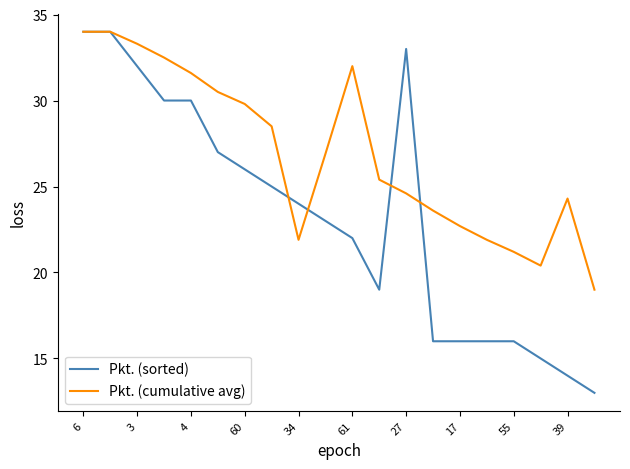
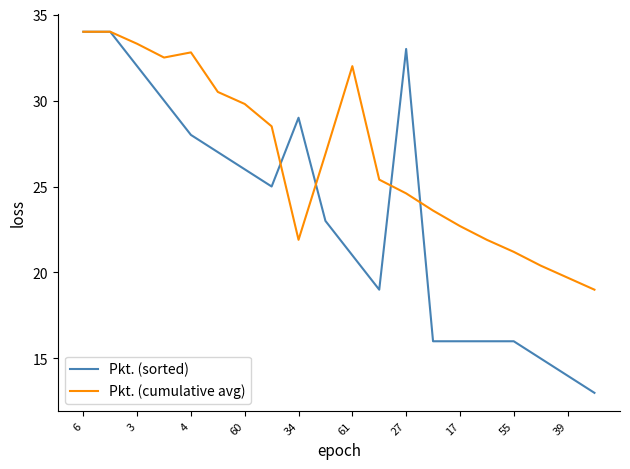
  {
    "Pkt. (sorted)": {
-     "4": 30,
+     "4": 28,
      "60": 26,
-     "34": 24,
-     "61": 22,
+     "34": 29,
+     "61": 21,
      "27": 33,
      "55": 16,
      "39": 14
    },
    "Pkt. (cumulative avg)": {
-     "4": 31.6,
+     "4": 32.8,
      "60": 29.8,
      "34": 21.9,
      "61": 32.0,
      "27": 24.6,
      "55": 21.2,
-     "39": 24.3
+     "39": 19.7
    }
  }
